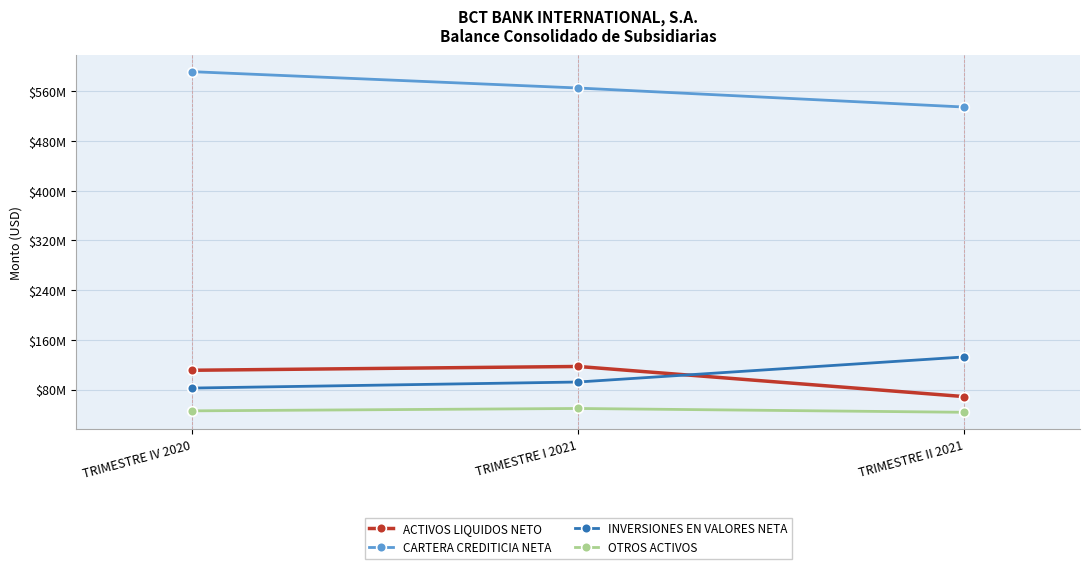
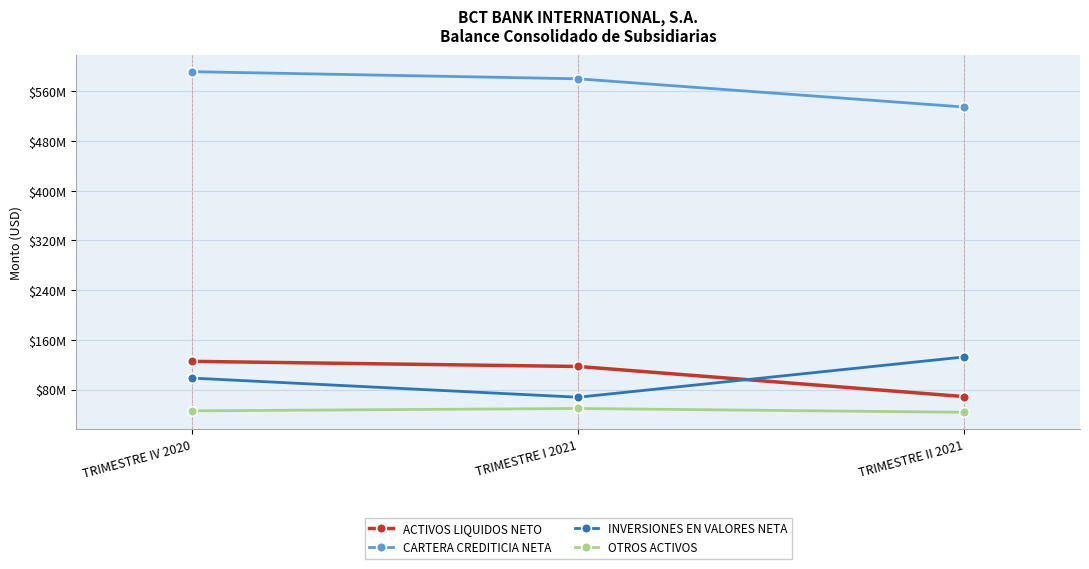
  {
    "ACTIVOS LIQUIDOS NETO": {
-     "TRIMESTRE IV 2020": "$110000000",
+     "TRIMESTRE IV 2020": "$130000000",
      "TRIMESTRE I 2021": "$120000000",
      "TRIMESTRE II 2021": "$70000000"
    },
    "CARTERA CREDITICIA NETA": {
      "TRIMESTRE IV 2020": "$590000000",
-     "TRIMESTRE I 2021": "$570000000",
+     "TRIMESTRE I 2021": "$580000000",
      "TRIMESTRE II 2021": "$530000000"
    },
    "INVERSIONES EN VALORES NETA": {
-     "TRIMESTRE IV 2020": "$80000000",
-     "TRIMESTRE I 2021": "$90000000",
+     "TRIMESTRE IV 2020": "$100000000",
+     "TRIMESTRE I 2021": "$70000000",
      "TRIMESTRE II 2021": "$130000000"
    },
    "OTROS ACTIVOS": {
      "TRIMESTRE IV 2020": "$50000000",
      "TRIMESTRE I 2021": "$50000000",
      "TRIMESTRE II 2021": "$40000000"
    }
  }
